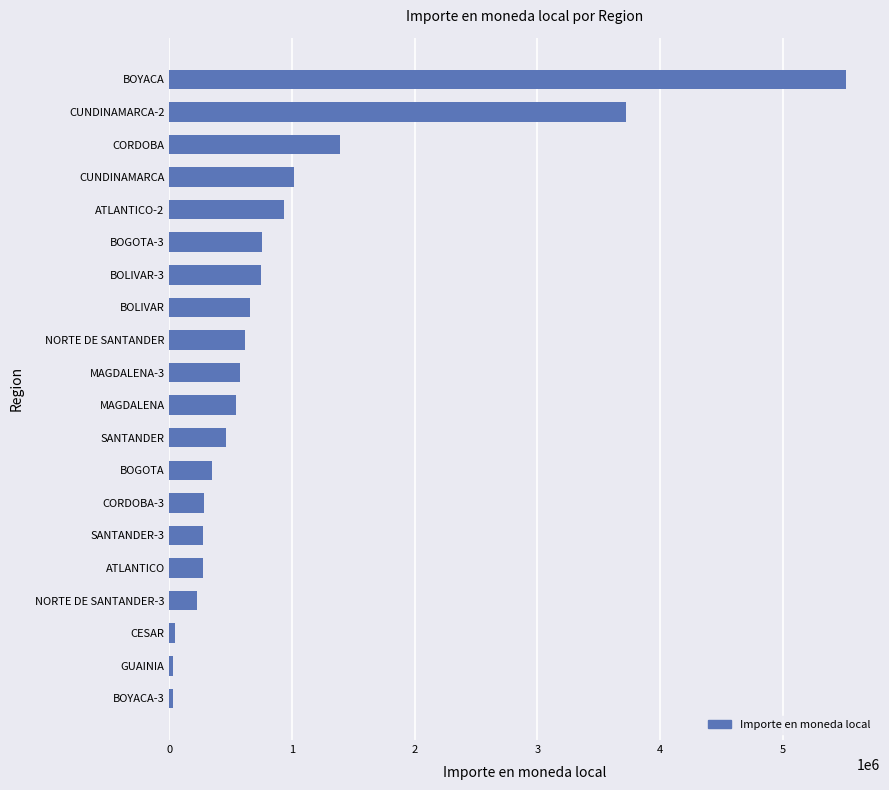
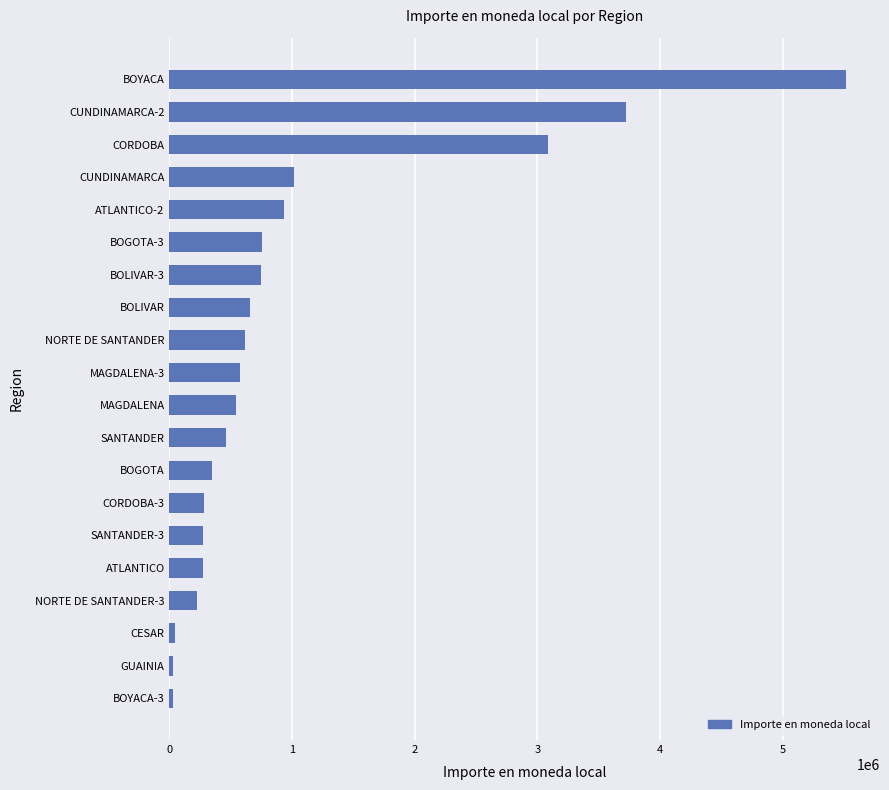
  {
    "BOYACA": 5520000,
    "CUNDINAMARCA-2": 3720000,
-   "CORDOBA": 1390000,
+   "CORDOBA": 3090000,
    "CUNDINAMARCA": 1010000,
    "ATLANTICO-2": 940000,
    "BOGOTA-3": 750000,
    "BOLIVAR-3": 740000,
    "BOLIVAR": 650000,
    "NORTE DE SANTANDER": 610000,
    "MAGDALENA-3": 580000,
    "MAGDALENA": 540000,
    "SANTANDER": 460000,
    "BOGOTA": 340000,
    "CORDOBA-3": 280000,
    "SANTANDER-3": 280000,
    "ATLANTICO": 270000,
    "NORTE DE SANTANDER-3": 220000,
    "CESAR": 40000,
    "GUAINIA": 30000,
    "BOYACA-3": 30000
  }
